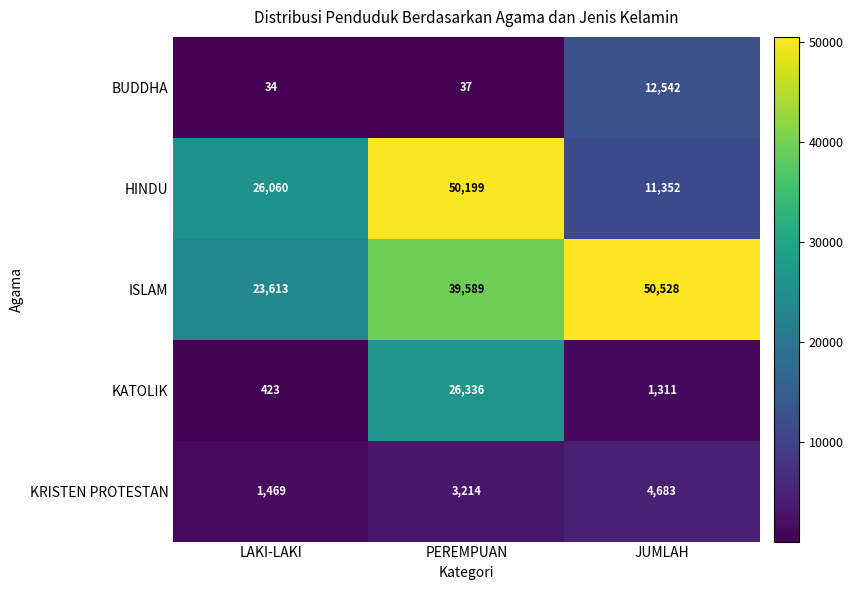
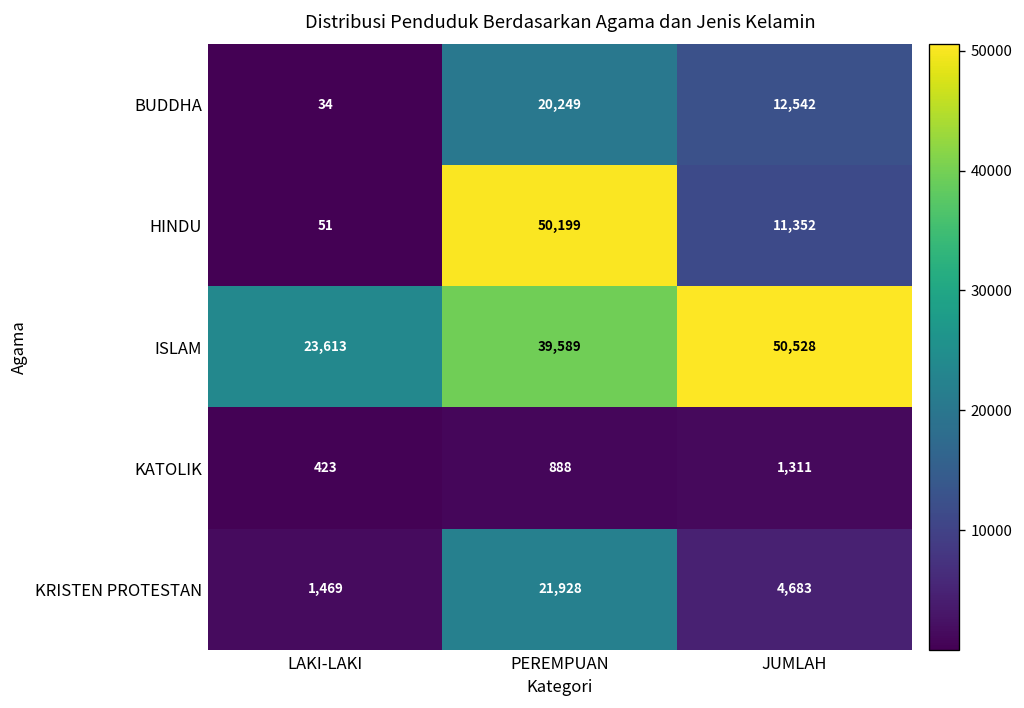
  {
    "BUDDHA": {
      "LAKI-LAKI": "34",
-     "PEREMPUAN": "37",
+     "PEREMPUAN": "20,249",
      "JUMLAH": "12,542"
    },
    "HINDU": {
-     "LAKI-LAKI": "26,060",
+     "LAKI-LAKI": "51",
      "PEREMPUAN": "50,199",
      "JUMLAH": "11,352"
    },
    "ISLAM": {
      "LAKI-LAKI": "23,613",
      "PEREMPUAN": "39,589",
      "JUMLAH": "50,528"
    },
    "KATOLIK": {
      "LAKI-LAKI": "423",
-     "PEREMPUAN": "26,336",
+     "PEREMPUAN": "888",
      "JUMLAH": "1,311"
    },
    "KRISTEN PROTESTAN": {
      "LAKI-LAKI": "1,469",
-     "PEREMPUAN": "3,214",
+     "PEREMPUAN": "21,928",
      "JUMLAH": "4,683"
    }
  }
